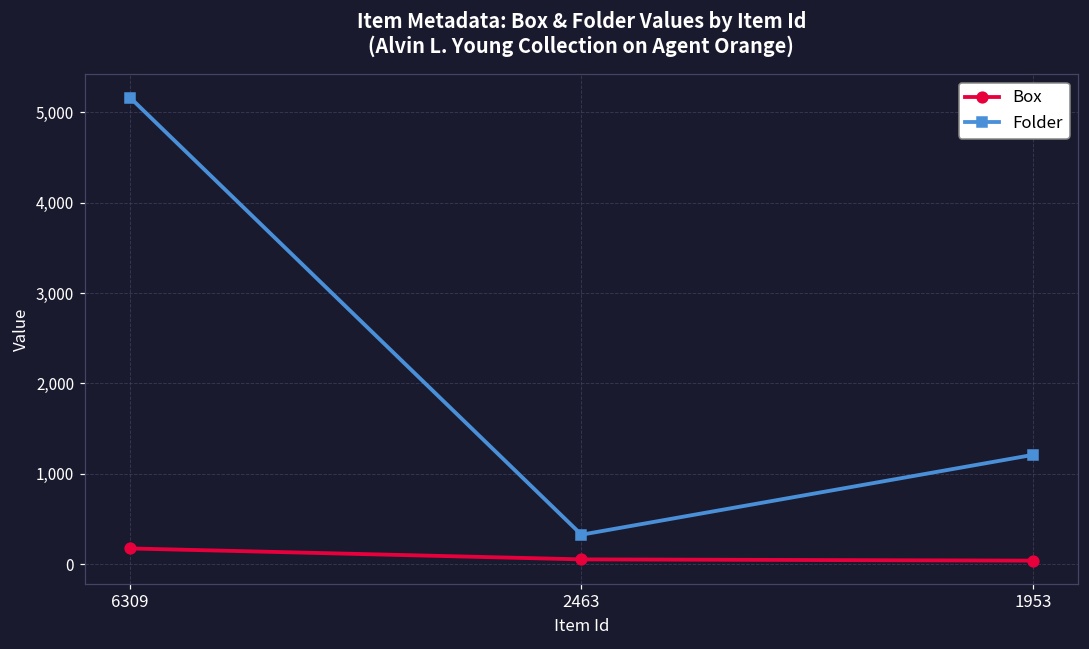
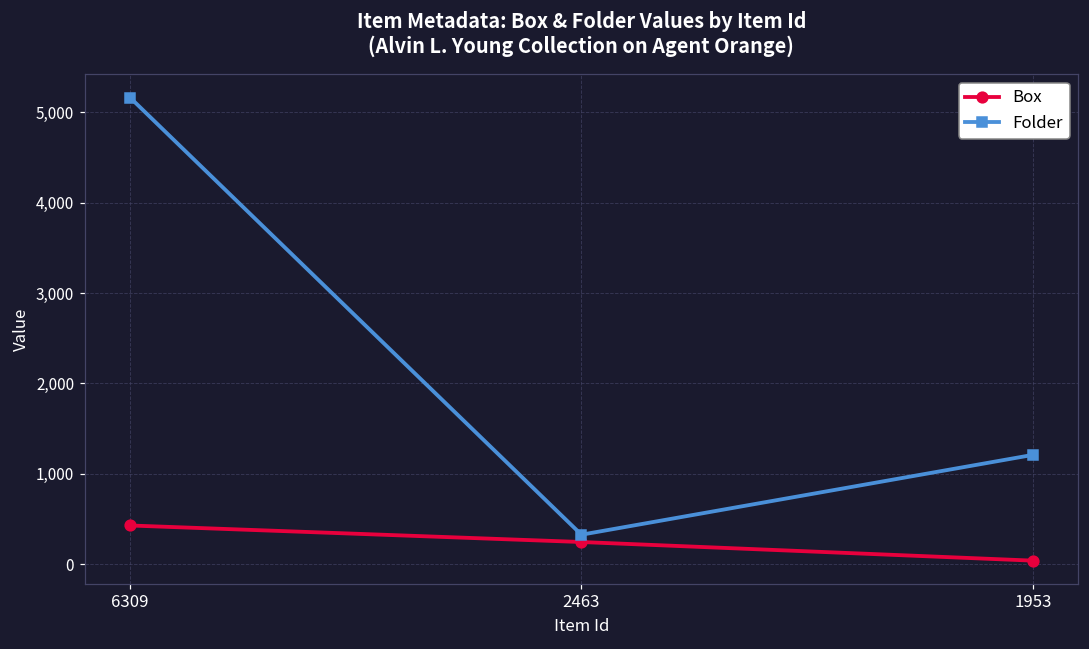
  {
    "Box": {
-     "6309": "200",
-     "2463": "100",
+     "6309": "400",
+     "2463": "200",
      "1953": "0"
    },
    "Folder": {
      "6309": "5,200",
      "2463": "300",
      "1953": "1,200"
    }
  }
